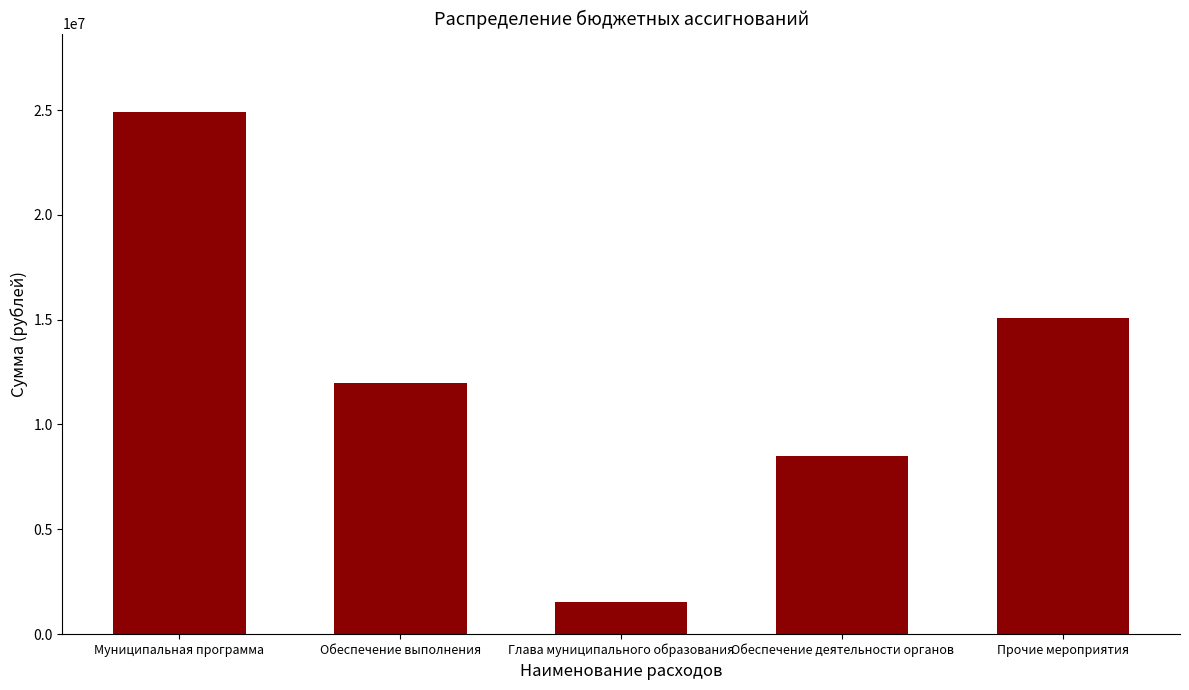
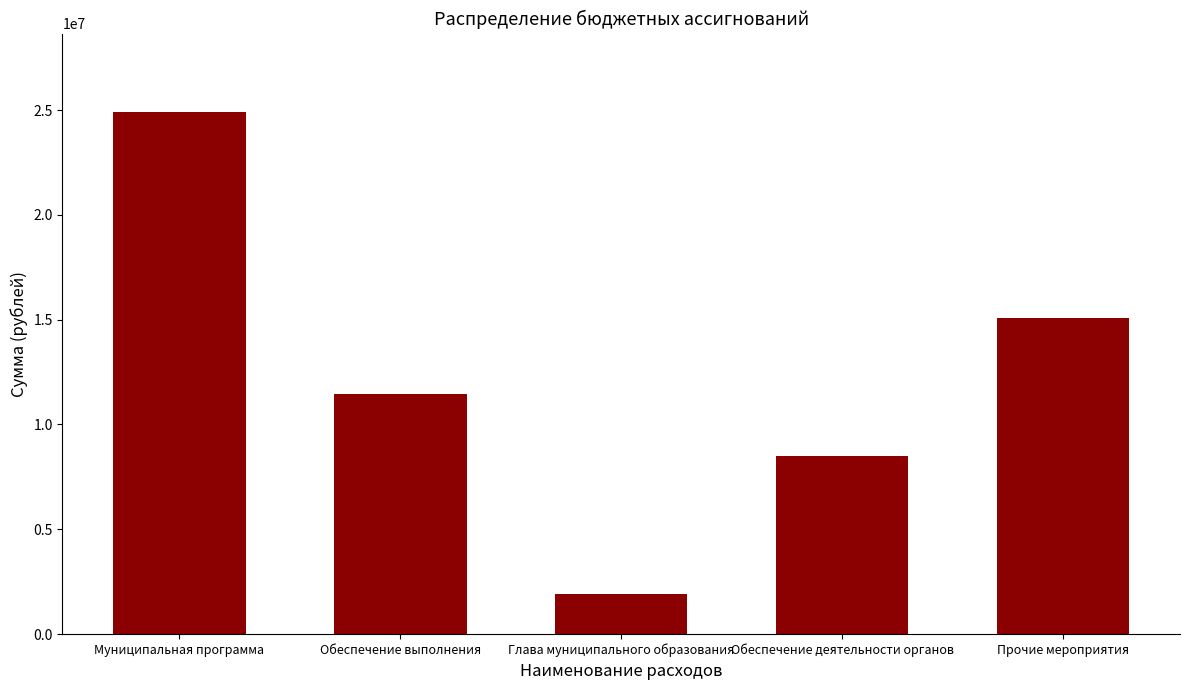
  {
    "Муниципальная программа": 24900000,
-   "Обеспечение выполнения": 12000000,
-   "Глава муниципального образования": 1500000,
+   "Обеспечение выполнения": 11500000,
+   "Глава муниципального образования": 1900000,
    "Обеспечение деятельности органов": 8500000,
    "Прочие мероприятия": 15100000
  }
